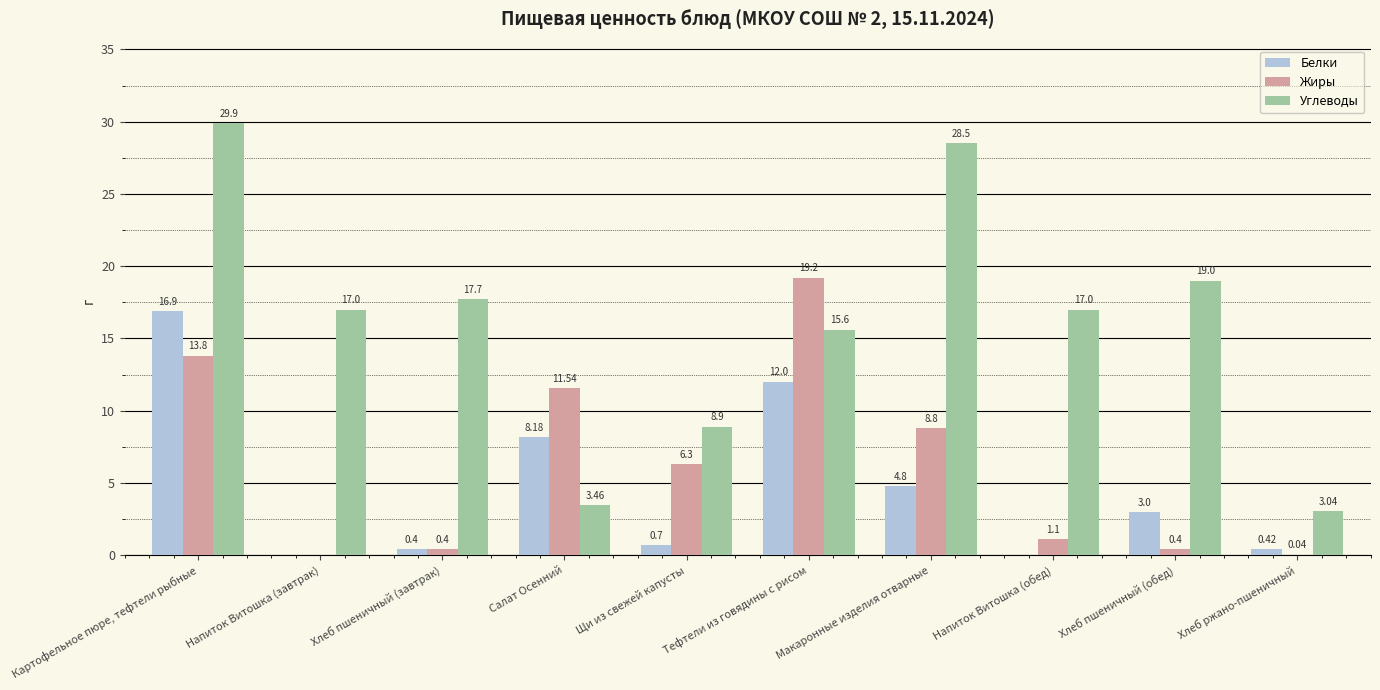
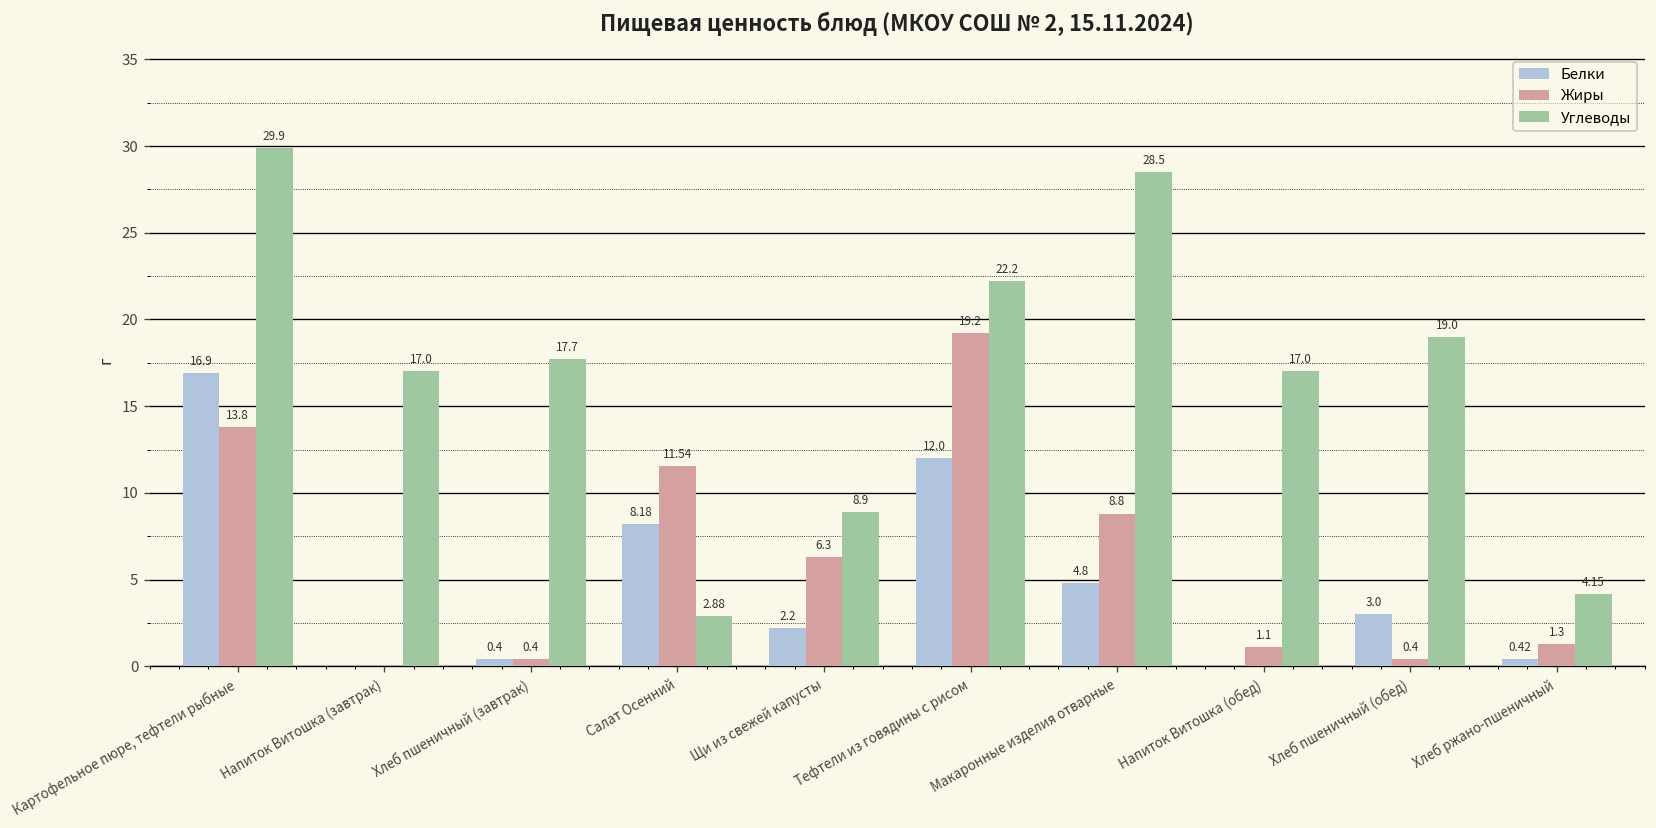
  {
    "Белки": {
      "Картофельное пюре, тефтели рыбные": 16.9,
      "Хлеб пшеничный (завтрак)": 0.4,
      "Салат Осенний": 8.18,
-     "Щи из свежей капусты": 0.7,
+     "Щи из свежей капусты": 2.2,
      "Тефтели из говядины с рисом": 12.0,
      "Макаронные изделия отварные": 4.8,
      "Хлеб пшеничный (обед)": 3.0,
      "Хлеб ржано-пшеничный": 0.42
    },
    "Жиры": {
      "Картофельное пюре, тефтели рыбные": 13.8,
      "Хлеб пшеничный (завтрак)": 0.4,
      "Салат Осенний": 11.54,
      "Щи из свежей капусты": 6.3,
      "Тефтели из говядины с рисом": 19.2,
      "Макаронные изделия отварные": 8.8,
      "Напиток Витошка (обед)": 1.1,
      "Хлеб пшеничный (обед)": 0.4,
-     "Хлеб ржано-пшеничный": 0.04
+     "Хлеб ржано-пшеничный": 1.3
    },
    "Углеводы": {
      "Картофельное пюре, тефтели рыбные": 29.9,
      "Напиток Витошка (завтрак)": 17.0,
      "Хлеб пшеничный (завтрак)": 17.7,
-     "Салат Осенний": 3.46,
+     "Салат Осенний": 2.88,
      "Щи из свежей капусты": 8.9,
-     "Тефтели из говядины с рисом": 15.6,
+     "Тефтели из говядины с рисом": 22.2,
      "Макаронные изделия отварные": 28.5,
      "Напиток Витошка (обед)": 17.0,
      "Хлеб пшеничный (обед)": 19.0,
-     "Хлеб ржано-пшеничный": 3.04
+     "Хлеб ржано-пшеничный": 4.15
    }
  }
